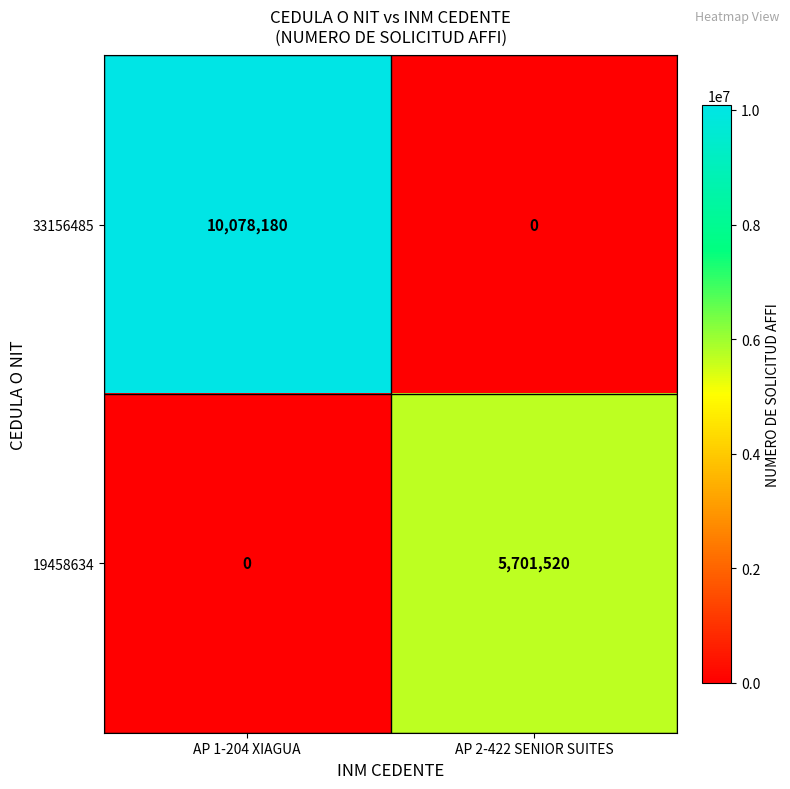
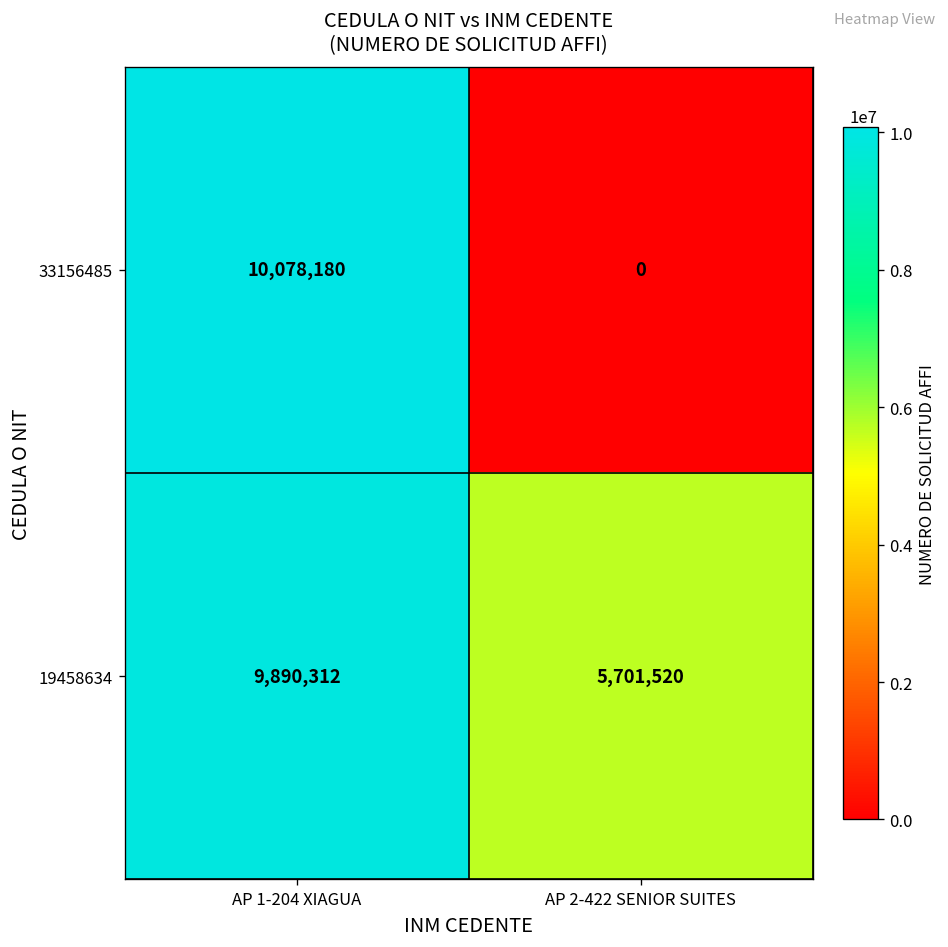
  {
    "33156485": {
      "AP 1-204 XIAGUA": "10,078,180",
      "AP 2-422 SENIOR SUITES": "0"
    },
    "19458634": {
-     "AP 1-204 XIAGUA": "0",
+     "AP 1-204 XIAGUA": "9,890,312",
      "AP 2-422 SENIOR SUITES": "5,701,520"
    }
  }
